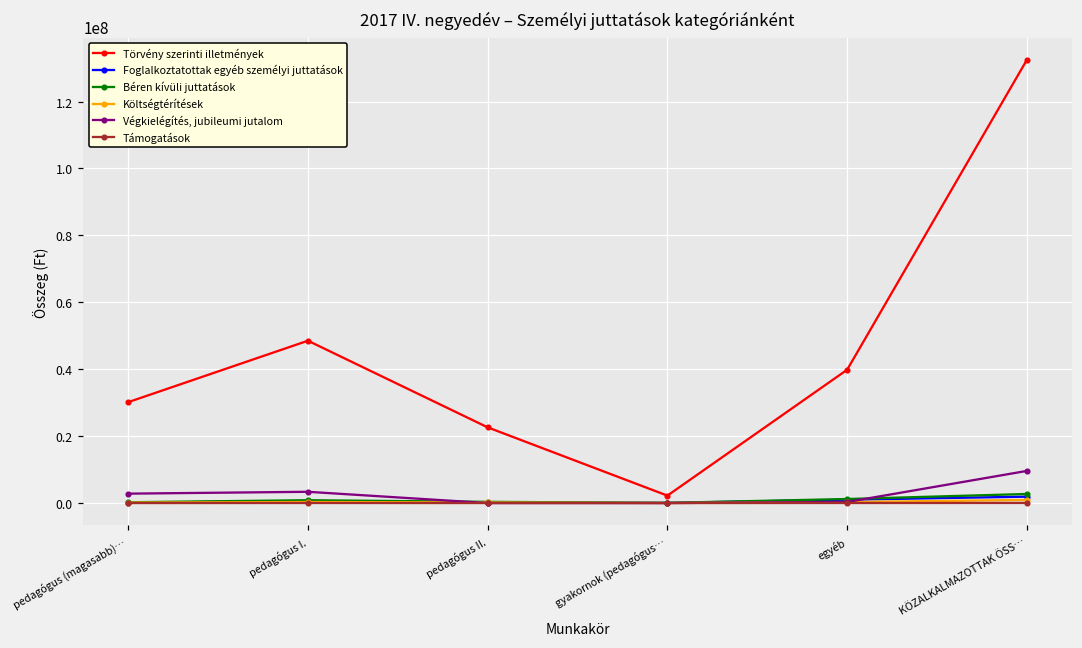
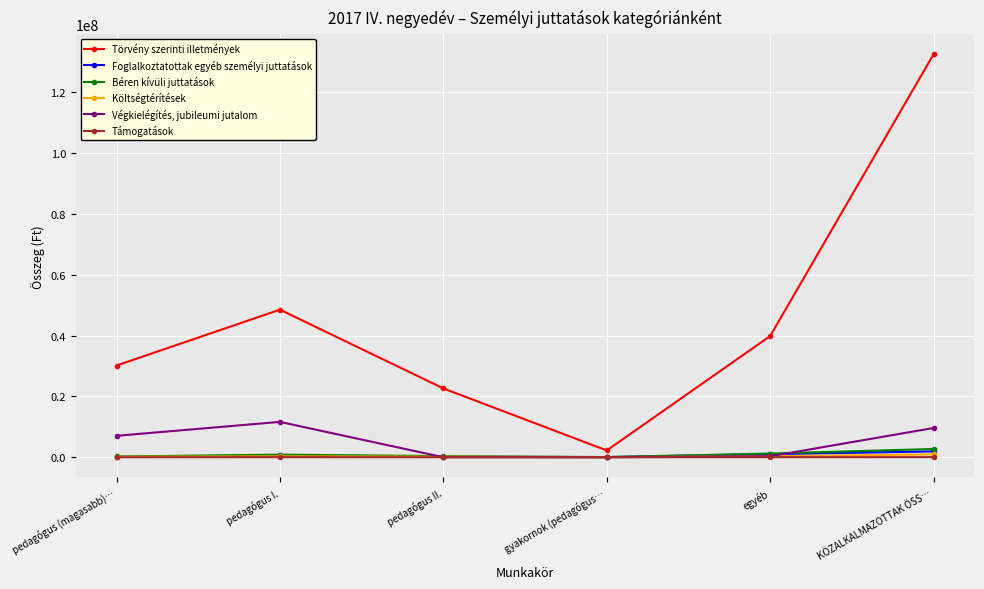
  {
    "Törvény szerinti illetmények": {
      "pedagógus (magasabb)…": 30000000,
      "pedagógus I.": 49000000,
      "pedagógus II.": 23000000,
      "gyakornok (pedagógus…": 2000000,
      "egyéb": 40000000,
      "KÖZALKALMAZOTTAK ÖSS…": 132000000
    },
    "Költségtérítések": {
      "KÖZALKALMAZOTTAK ÖSS…": 1000000
    },
    "Végkielégítés, jubileumi jutalom": {
-     "pedagógus (magasabb)…": 3000000,
-     "pedagógus I.": 3000000,
+     "pedagógus (magasabb)…": 7000000,
+     "pedagógus I.": 12000000,
      "KÖZALKALMAZOTTAK ÖSS…": 10000000
    },
    "Támogatások": {
      "KÖZALKALMAZOTTAK ÖSS…": 0
    }
  }
